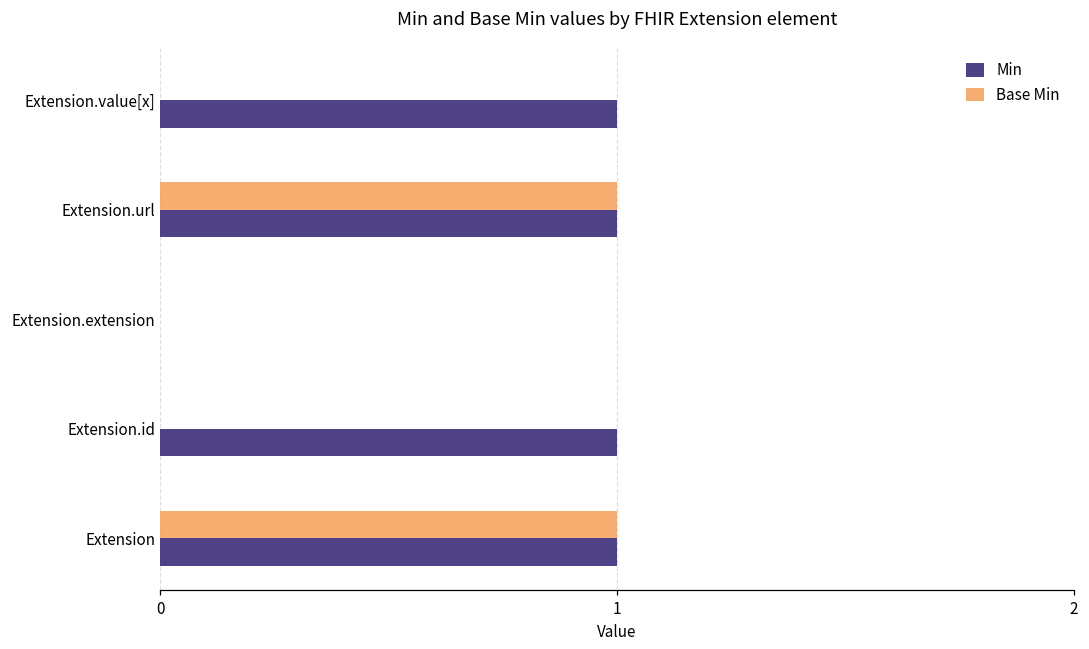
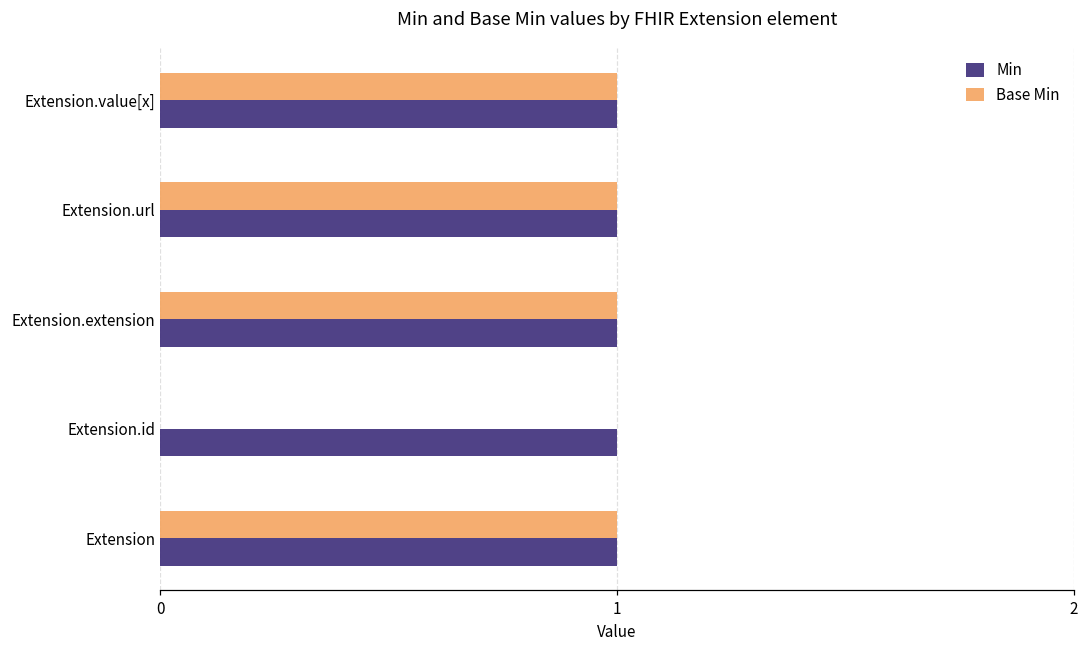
  {
    "Min": {
      "Extension.value[x]": 1,
      "Extension.url": 1,
-     "Extension.extension": 0,
+     "Extension.extension": 1,
      "Extension.id": 1,
      "Extension": 1
    },
    "Base Min": {
-     "Extension.value[x]": 0,
+     "Extension.value[x]": 1,
      "Extension.url": 1,
-     "Extension.extension": 0,
+     "Extension.extension": 1,
      "Extension.id": 0,
      "Extension": 1
    }
  }
